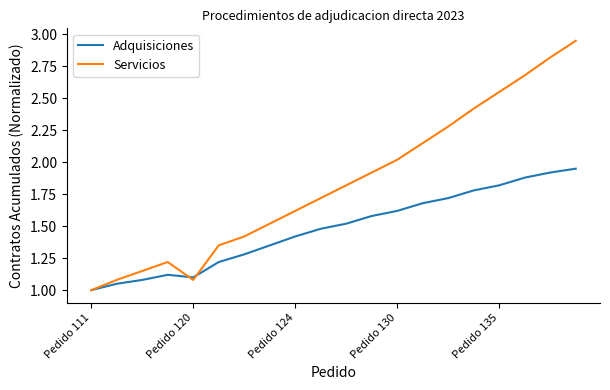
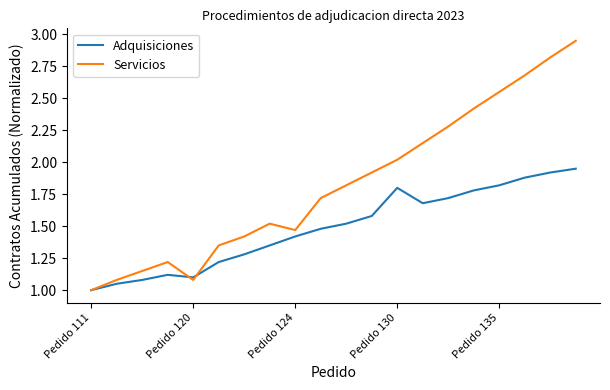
  {
    "Adquisiciones": {
      "Pedido 124": 1.42,
-     "Pedido 130": 1.62,
+     "Pedido 130": 1.80,
      "Pedido 135": 1.82
    },
    "Servicios": {
-     "Pedido 124": 1.62,
+     "Pedido 124": 1.47,
      "Pedido 130": 2.02,
      "Pedido 135": 2.55
    }
  }
